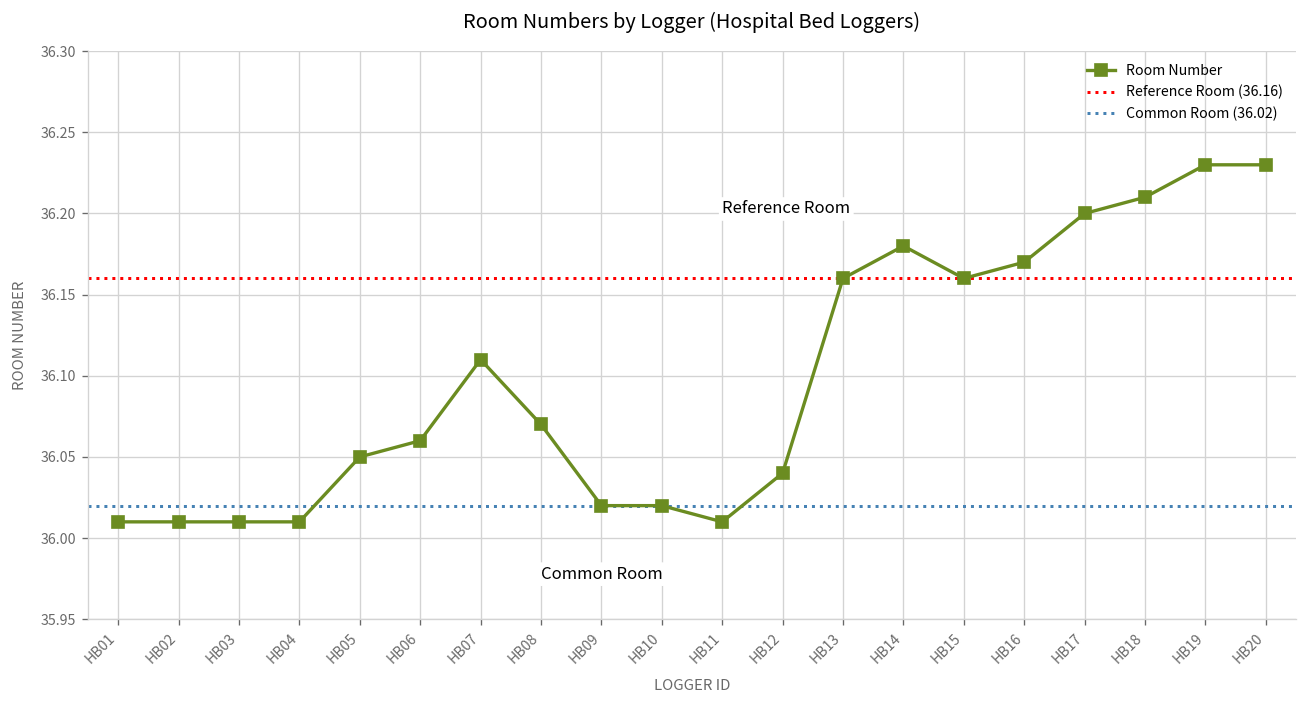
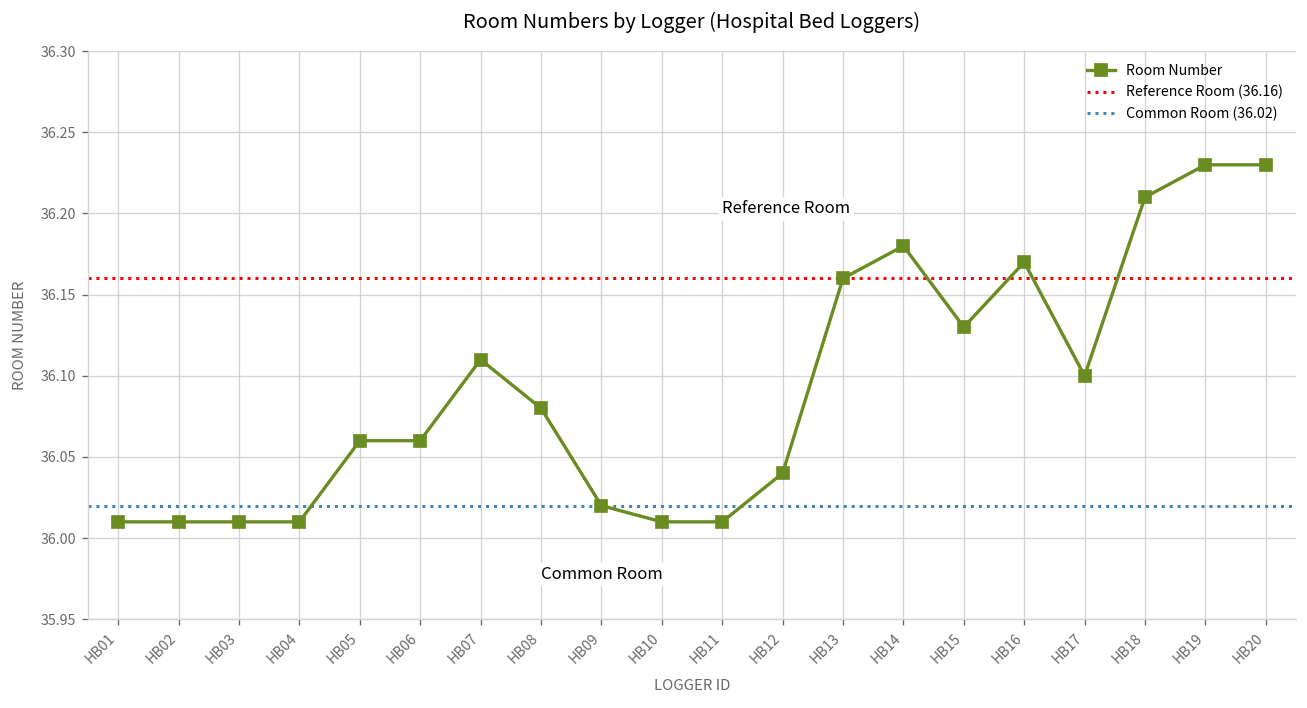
  {
    "HB01": 36.01,
    "HB02": 36.01,
    "HB03": 36.01,
    "HB04": 36.01,
-   "HB05": 36.05,
+   "HB05": 36.06,
    "HB06": 36.06,
    "HB07": 36.11,
-   "HB08": 36.07,
+   "HB08": 36.08,
    "HB09": 36.02,
-   "HB10": 36.02,
+   "HB10": 36.01,
    "HB11": 36.01,
    "HB12": 36.04,
    "HB13": 36.16,
    "HB14": 36.18,
-   "HB15": 36.16,
+   "HB15": 36.13,
    "HB16": 36.17,
-   "HB17": 36.2,
+   "HB17": 36.1,
    "HB18": 36.21,
    "HB19": 36.23,
    "HB20": 36.23
  }
